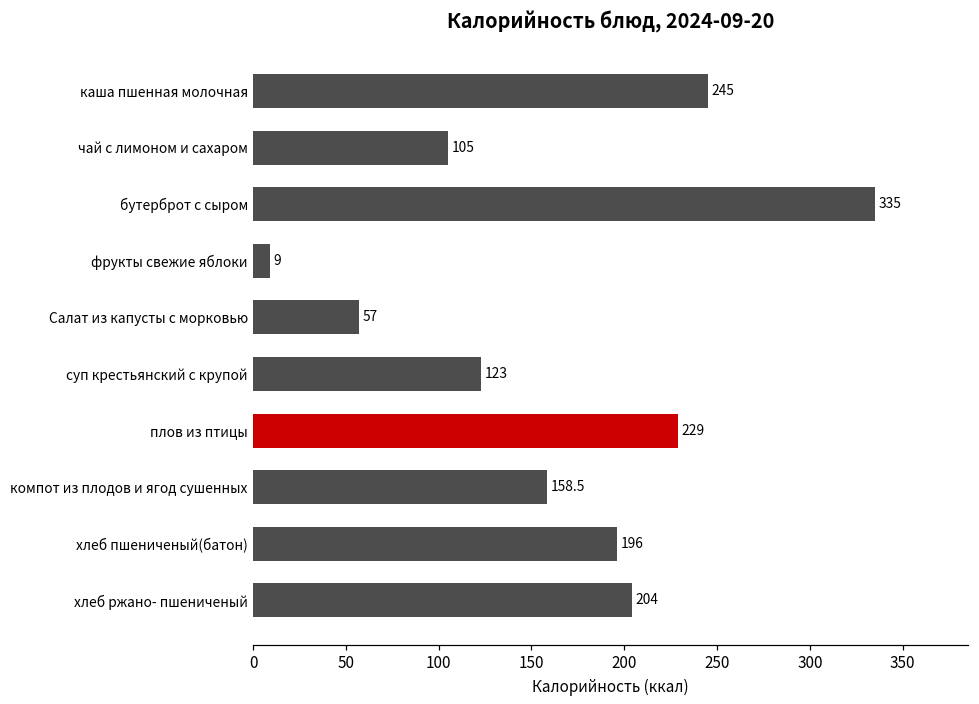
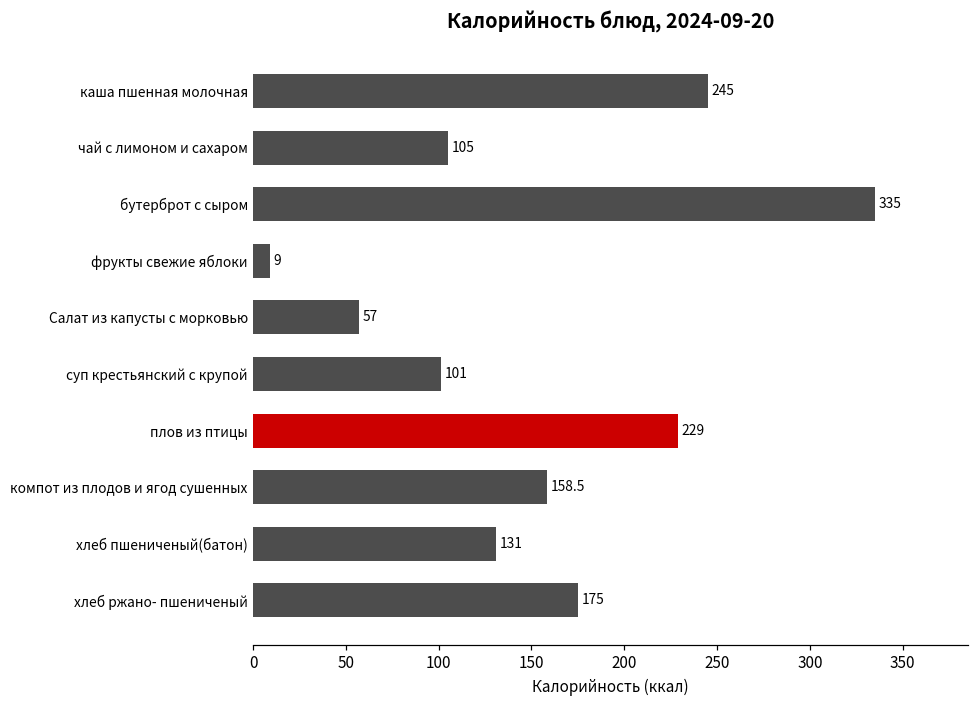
  {
    "каша пшенная молочная": 245,
    "чай с лимоном и сахаром": 105,
    "бутерброт с сыром": 335,
    "фрукты свежие яблоки": 9,
    "Салат из капусты с морковью": 57,
-   "суп крестьянский с крупой": 123,
+   "суп крестьянский с крупой": 101,
    "плов из птицы": 229,
    "компот из плодов и ягод сушенных": 158.5,
-   "хлеб пшениченый(батон)": 196,
-   "хлеб ржано- пшениченый": 204
+   "хлеб пшениченый(батон)": 131,
+   "хлеб ржано- пшениченый": 175
  }
